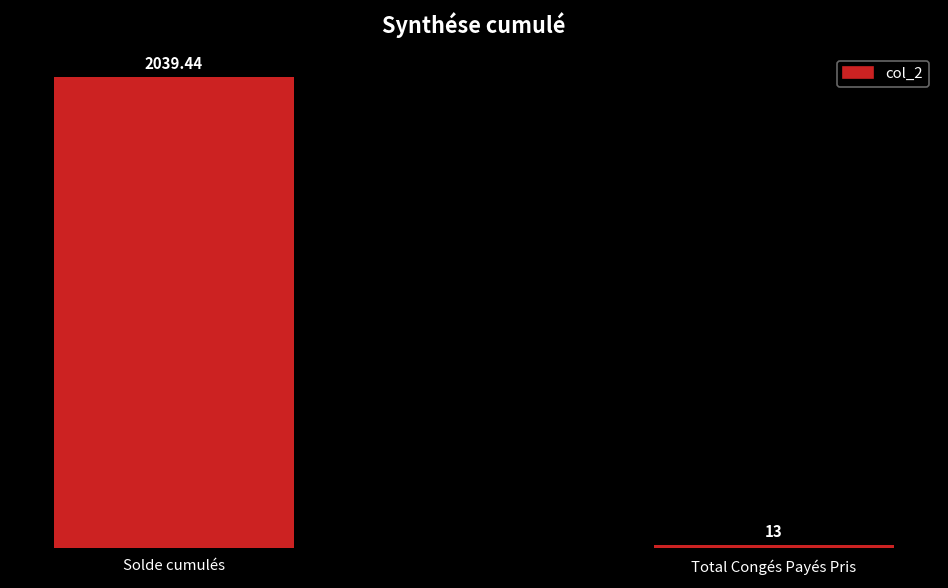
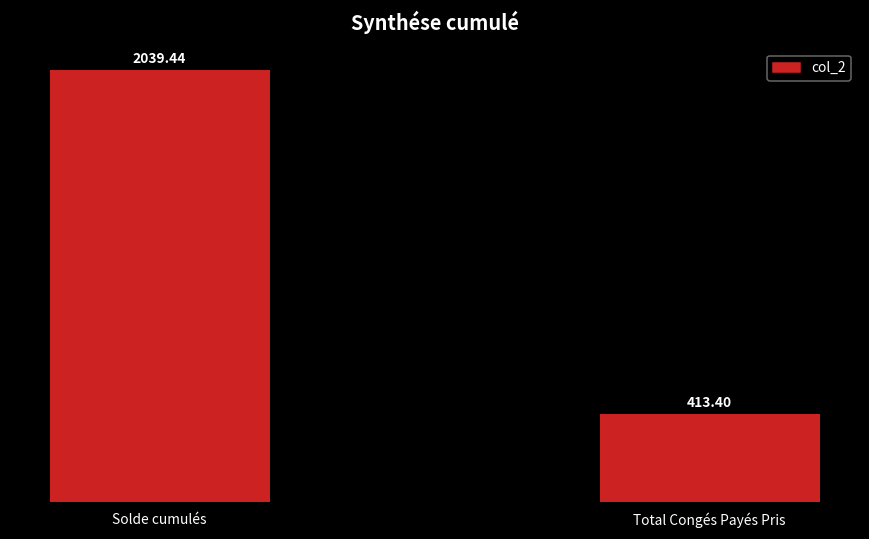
  {
    "Solde cumulés": 2039.44,
-   "Total Congés Payés Pris": 13
+   "Total Congés Payés Pris": 413.40
  }
